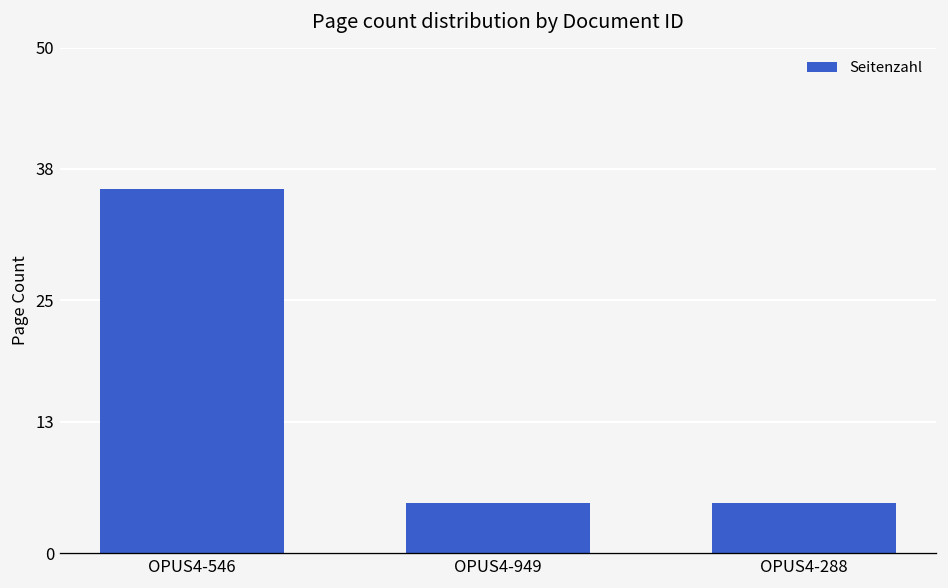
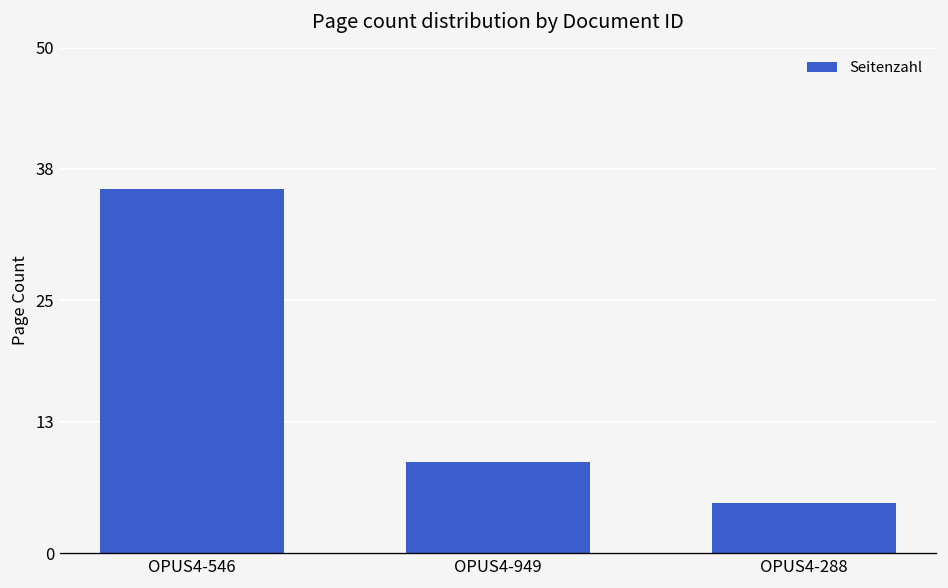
  {
    "OPUS4-546": 36,
-   "OPUS4-949": 5,
+   "OPUS4-949": 9,
    "OPUS4-288": 5
  }
